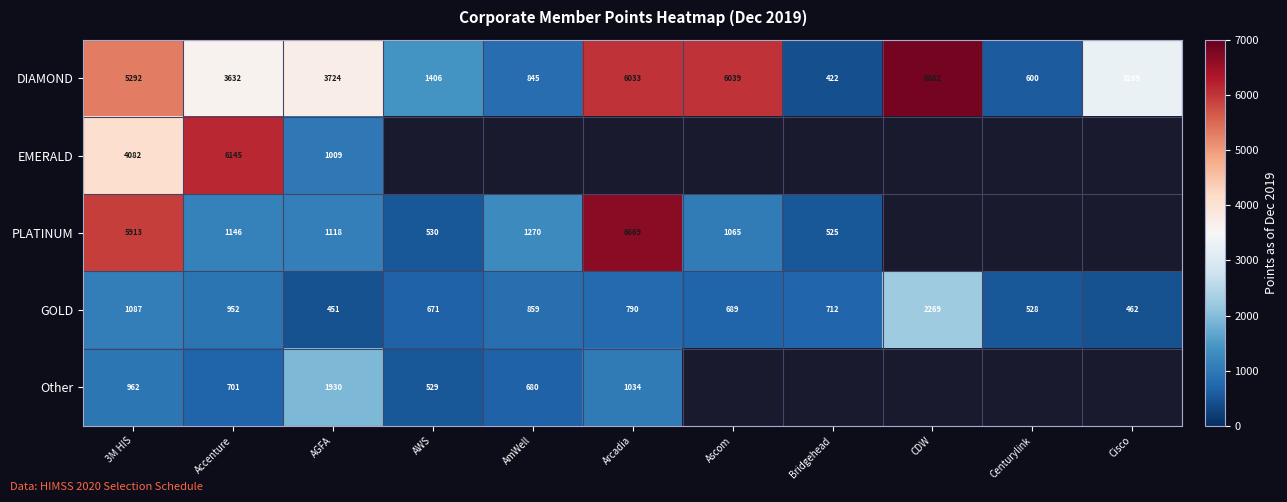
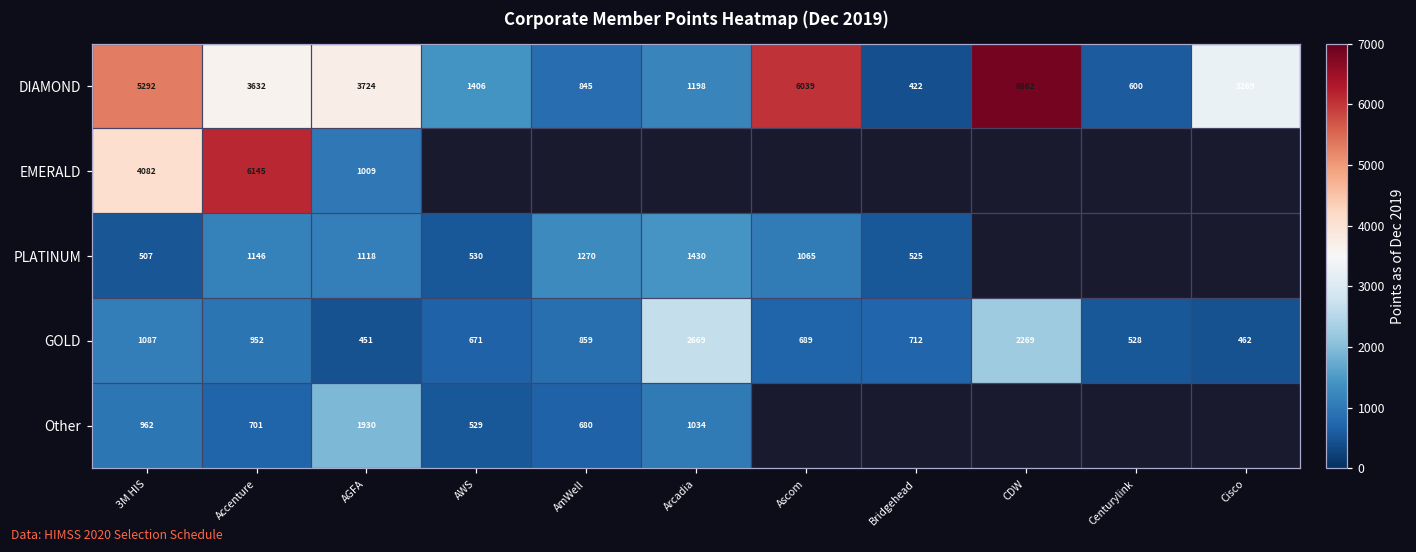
  {
    "DIAMOND": {
      "3M HIS": 5292,
      "Accenture": 3632,
      "AGFA": 3724,
      "AWS": 1406,
      "AmWell": 845,
-     "Arcadia": 6033,
+     "Arcadia": 1198,
      "Ascom": 6039,
      "Bridgehead": 422,
      "CDW": 6862,
      "Centurylink": 600
    },
    "EMERALD": {
      "3M HIS": 4082,
      "Accenture": 6145,
      "AGFA": 1009
    },
    "PLATINUM": {
-     "3M HIS": 5913,
+     "3M HIS": 507,
      "Accenture": 1146,
      "AGFA": 1118,
      "AWS": 530,
      "AmWell": 1270,
-     "Arcadia": 6669,
+     "Arcadia": 1430,
      "Ascom": 1065,
      "Bridgehead": 525
    },
    "GOLD": {
      "3M HIS": 1087,
      "Accenture": 952,
      "AGFA": 451,
      "AWS": 671,
      "AmWell": 859,
-     "Arcadia": 790,
+     "Arcadia": 2669,
      "Ascom": 689,
      "Bridgehead": 712,
      "CDW": 2269,
      "Centurylink": 528,
      "Cisco": 462
    },
    "Other": {
      "3M HIS": 962,
      "Accenture": 701,
      "AGFA": 1930,
      "AWS": 529,
      "AmWell": 680,
      "Arcadia": 1034
    }
  }
